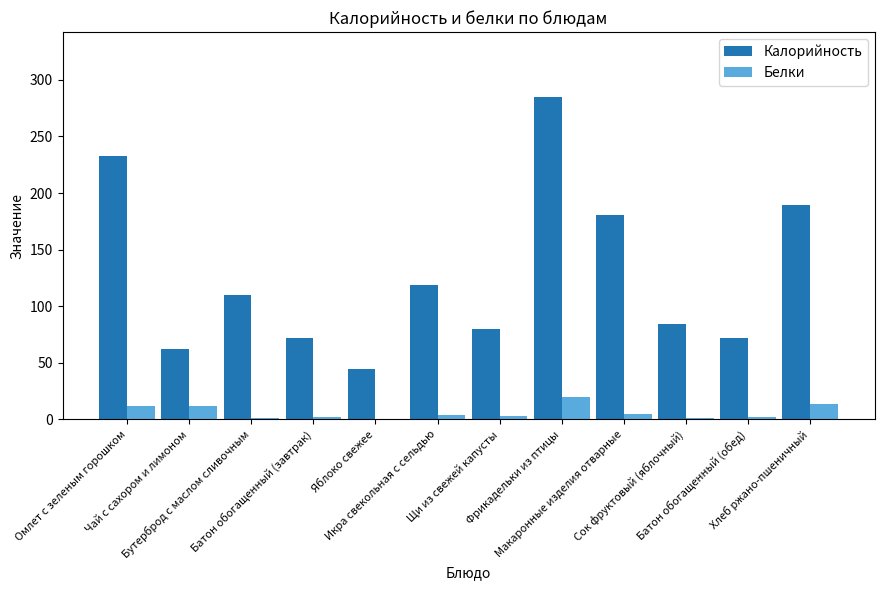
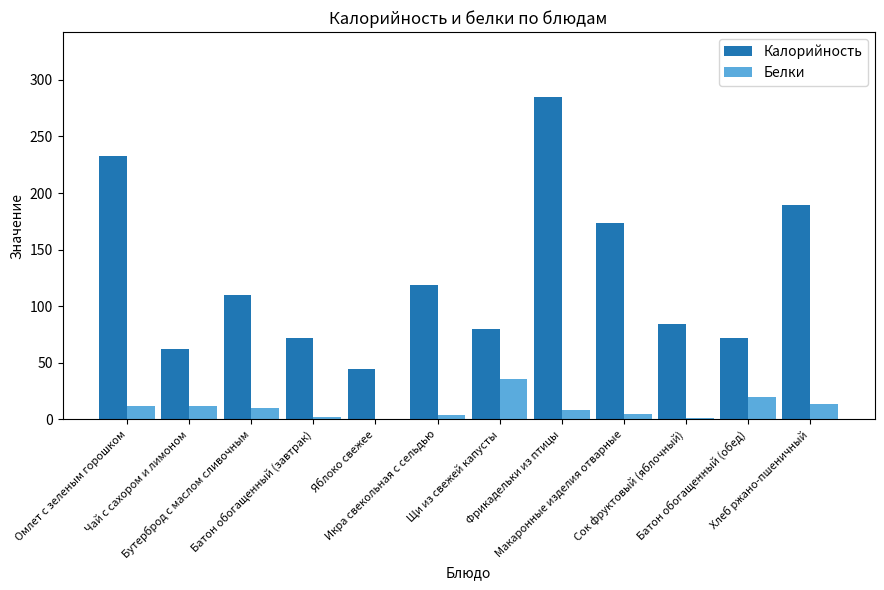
  {
    "Калорийность": {
      "Омлет с зеленым горошком": 233,
      "Чай с сахором и лимоном": 62,
      "Бутерброд с маслом сливочным": 110,
      "Батон обогащенный (завтрак)": 72,
      "Яблоко свежее": 44,
      "Икра свекольная с сельдью": 119,
      "Щи из свежей капусты": 80,
      "Фрикадельки из птицы": 285,
-     "Макаронные изделия отварные": 181,
+     "Макаронные изделия отварные": 174,
      "Сок фруктовый (яблочный)": 84,
      "Батон обогащенный (обед)": 72,
      "Хлеб ржано-пшеничный": 190
    },
    "Белки": {
      "Омлет с зеленым горошком": 12,
      "Чай с сахором и лимоном": 12,
-     "Бутерброд с маслом сливочным": 1,
+     "Бутерброд с маслом сливочным": 10,
      "Икра свекольная с сельдью": 4,
-     "Щи из свежей капусты": 3,
-     "Фрикадельки из птицы": 20,
+     "Щи из свежей капусты": 35,
+     "Фрикадельки из птицы": 9,
      "Макаронные изделия отварные": 5,
-     "Батон обогащенный (обед)": 2,
+     "Батон обогащенный (обед)": 20,
      "Хлеб ржано-пшеничный": 14
    }
  }
